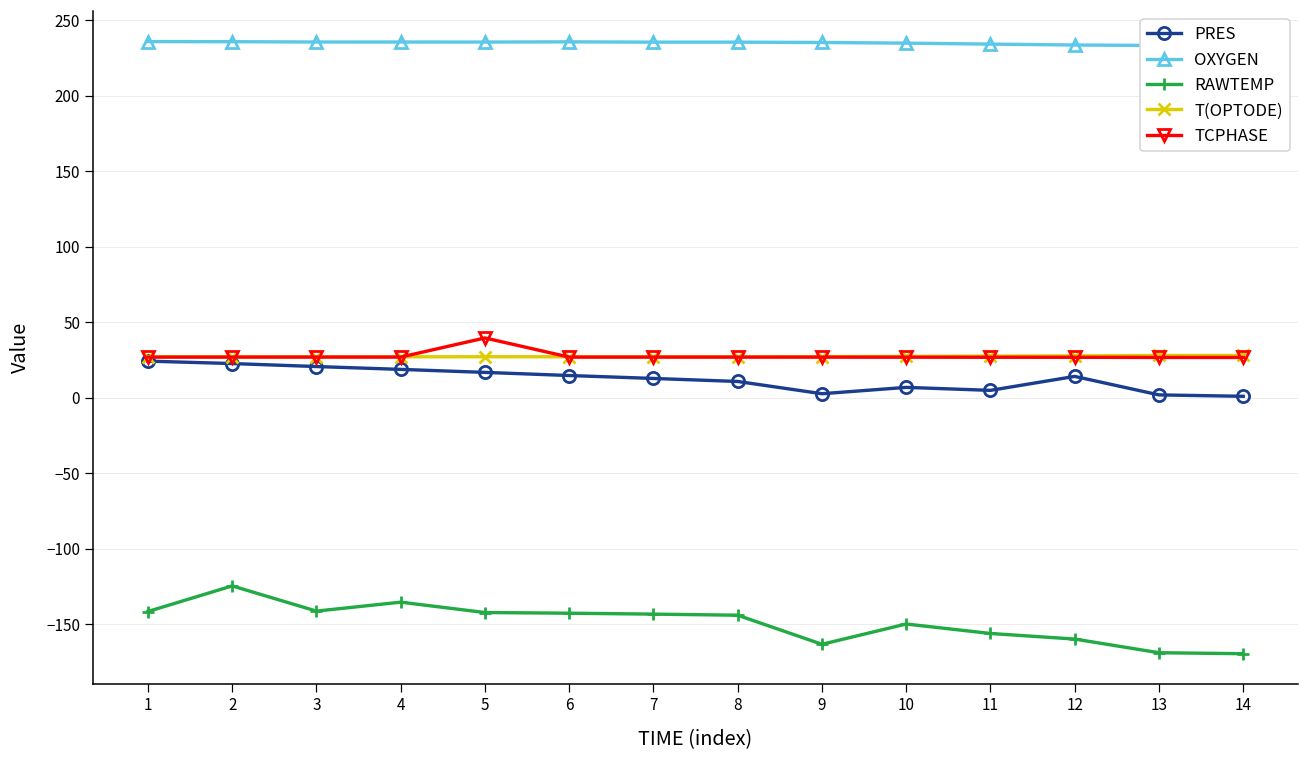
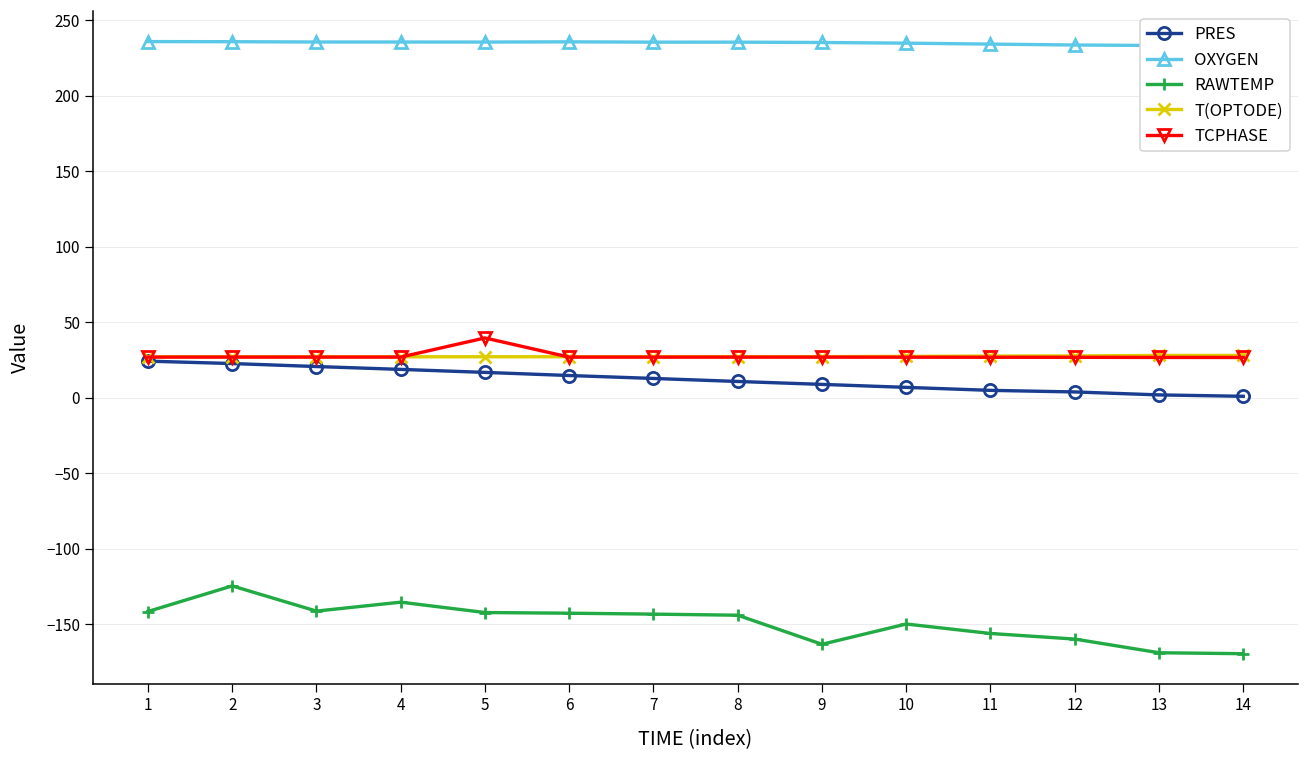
  {
    "PRES": {
      "1": 24,
      "2": 23,
      "3": 21,
      "4": 19,
      "5": 17,
      "6": 15,
      "7": 13,
      "8": 11,
-     "9": 3,
+     "9": 9,
      "10": 7,
      "11": 5,
-     "12": 14,
+     "12": 4,
      "13": 2,
      "14": 1
    },
    "OXYGEN": {
      "1": 236,
      "2": 236,
      "3": 236,
      "4": 236,
      "5": 236,
      "6": 236,
      "7": 236,
      "8": 236,
      "9": 235,
      "10": 235,
      "11": 234,
      "12": 234
    },
    "RAWTEMP": {
      "1": -142,
      "2": -125,
      "3": -141,
      "4": -135,
      "5": -142,
      "6": -143,
      "7": -143,
      "8": -144,
      "9": -163,
      "10": -150,
      "11": -156,
      "12": -160,
      "13": -169,
      "14": -169
    },
    "T(OPTODE)": {
      "5": 27
    },
    "TCPHASE": {
      "5": 40
    }
  }
